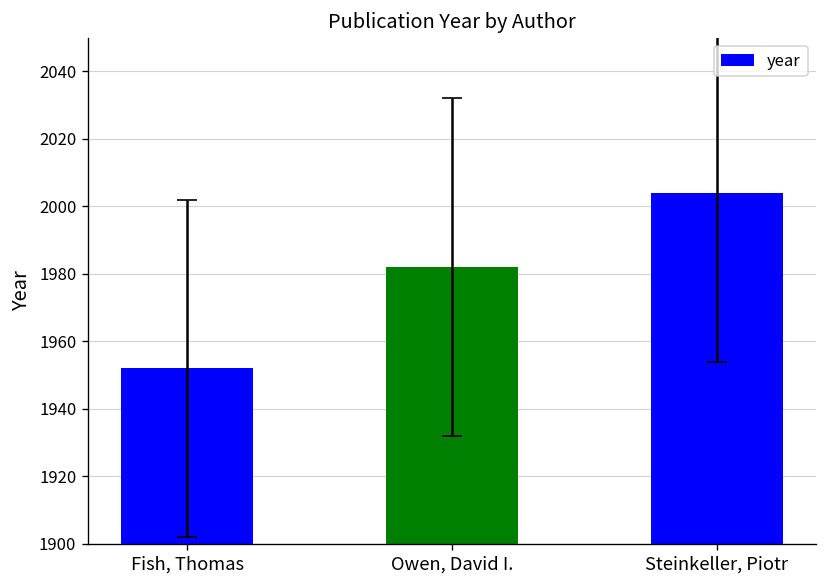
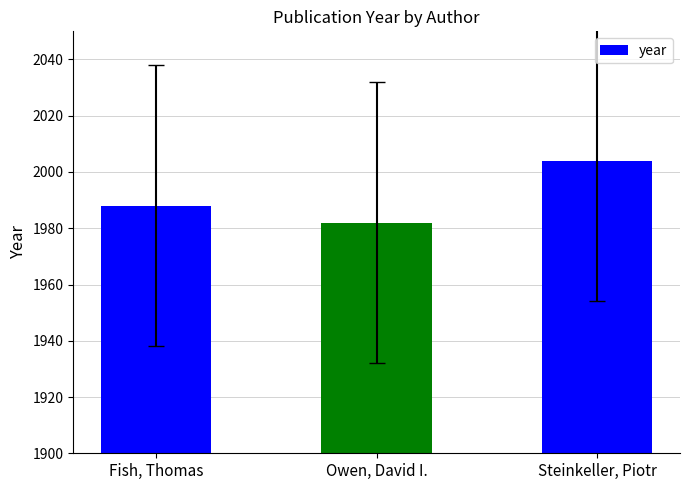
  {
    "year": {
-     "Fish, Thomas": 1952,
+     "Fish, Thomas": 1988,
      "Owen, David I.": 1982,
      "Steinkeller, Piotr": 2004
    }
  }
